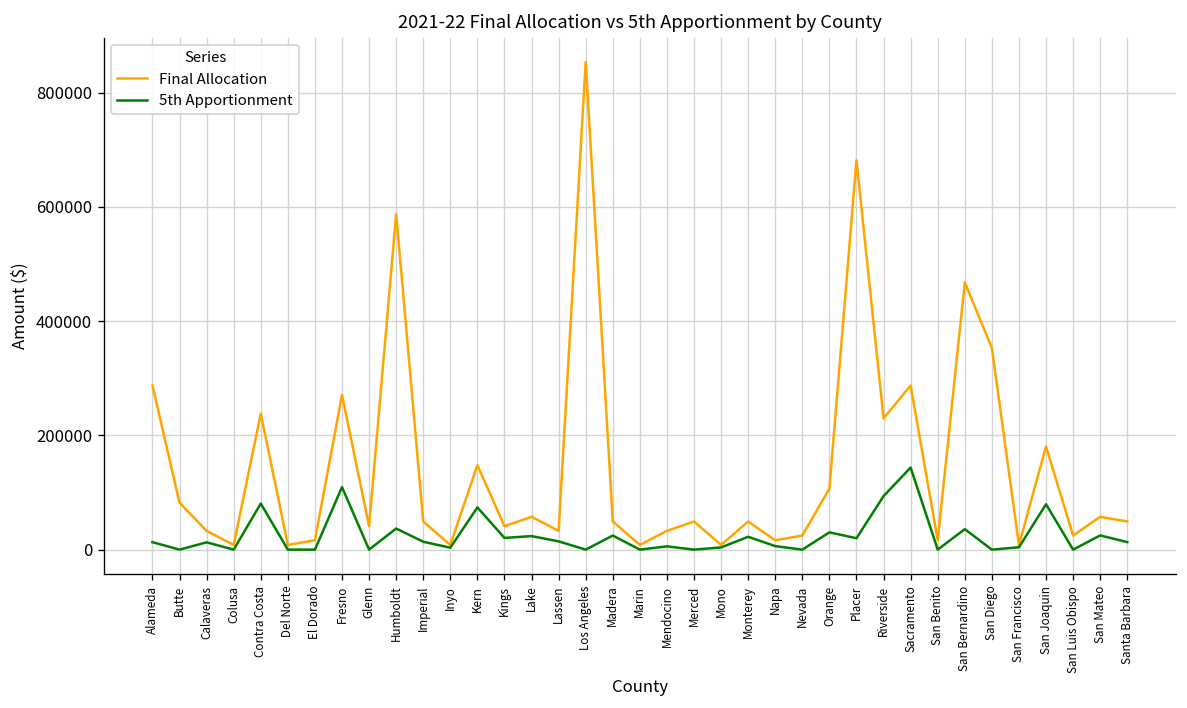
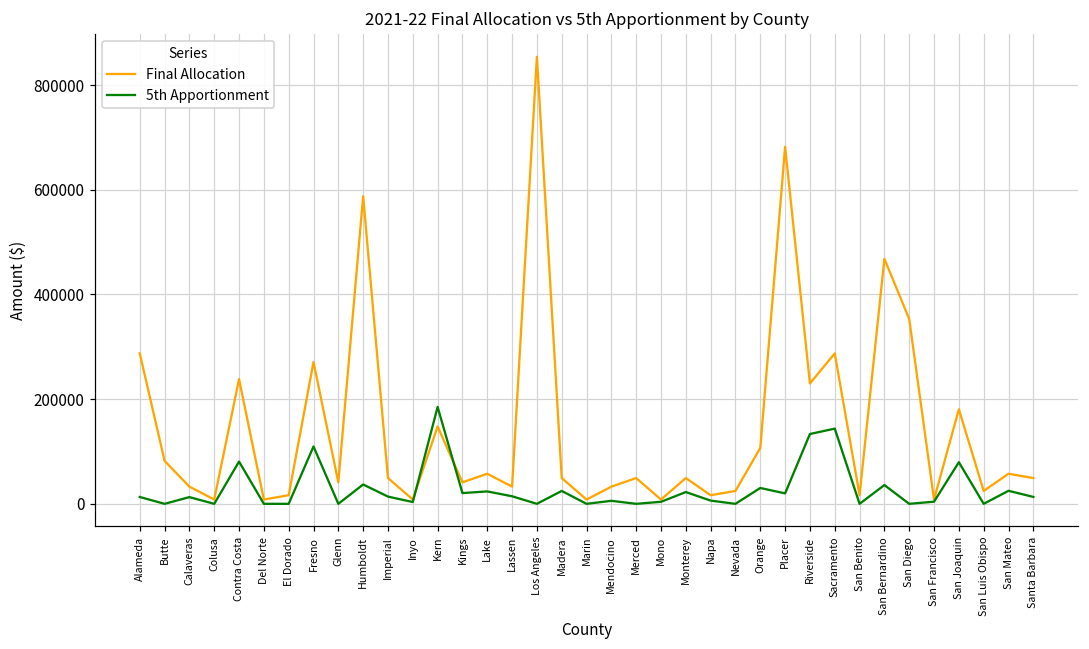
  {
    "Final Allocation": {
      "Alameda": 290000,
      "Butte": 80000,
      "Calaveras": 30000,
      "Colusa": 10000,
      "Contra Costa": 240000,
      "Del Norte": 10000,
      "El Dorado": 20000,
      "Fresno": 270000,
      "Glenn": 40000,
      "Humboldt": 590000,
      "Imperial": 50000,
      "Kern": 150000,
      "Kings": 40000,
      "Lake": 60000,
      "Lassen": 30000,
      "Los Angeles": 850000,
      "Madera": 50000,
      "Marin": 10000,
      "Mendocino": 30000,
      "Merced": 50000,
      "Monterey": 50000,
      "Napa": 20000,
      "Nevada": 20000,
      "Orange": 110000,
      "Placer": 680000,
      "Riverside": 230000,
      "Sacramento": 290000,
      "San Benito": 20000,
      "San Bernardino": 470000,
      "San Diego": 350000,
      "San Joaquin": 180000,
      "San Luis Obispo": 20000,
      "San Mateo": 60000,
      "Santa Barbara": 50000
    },
    "5th Apportionment": {
      "Alameda": 10000,
      "Butte": 0,
      "Calaveras": 10000,
      "Colusa": 0,
      "Contra Costa": 80000,
      "Del Norte": 0,
      "El Dorado": 0,
      "Fresno": 110000,
      "Glenn": 0,
      "Humboldt": 40000,
      "Imperial": 10000,
-     "Kern": 70000,
+     "Kern": 190000,
      "Kings": 20000,
      "Lake": 20000,
      "Lassen": 10000,
      "Los Angeles": 0,
      "Madera": 20000,
      "Marin": 0,
      "Mendocino": 10000,
      "Merced": 0,
      "Monterey": 20000,
      "Napa": 10000,
      "Nevada": 0,
      "Orange": 30000,
      "Placer": 20000,
-     "Riverside": 90000,
+     "Riverside": 130000,
      "Sacramento": 140000,
      "San Benito": 0,
      "San Bernardino": 40000,
      "San Diego": 0,
      "San Joaquin": 80000,
      "San Luis Obispo": 0,
      "San Mateo": 20000,
      "Santa Barbara": 10000
    }
  }
